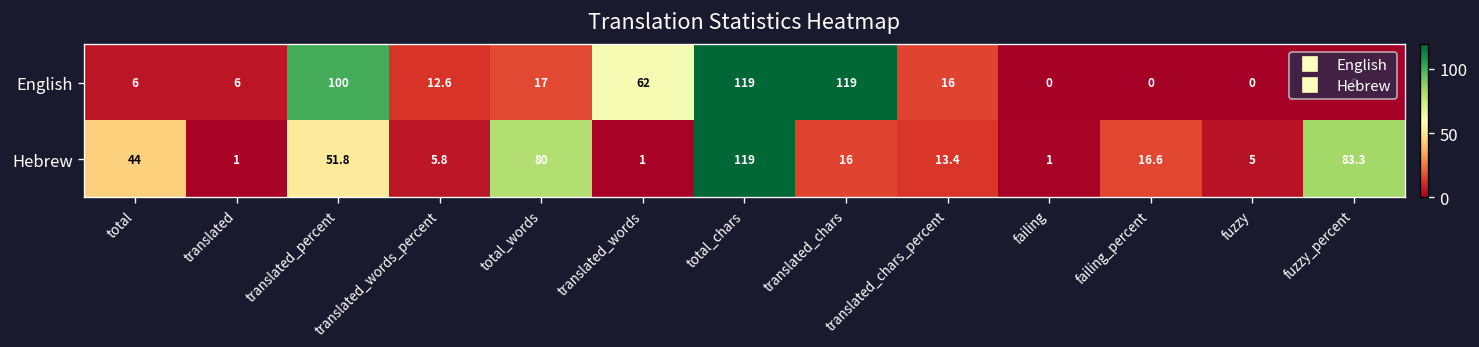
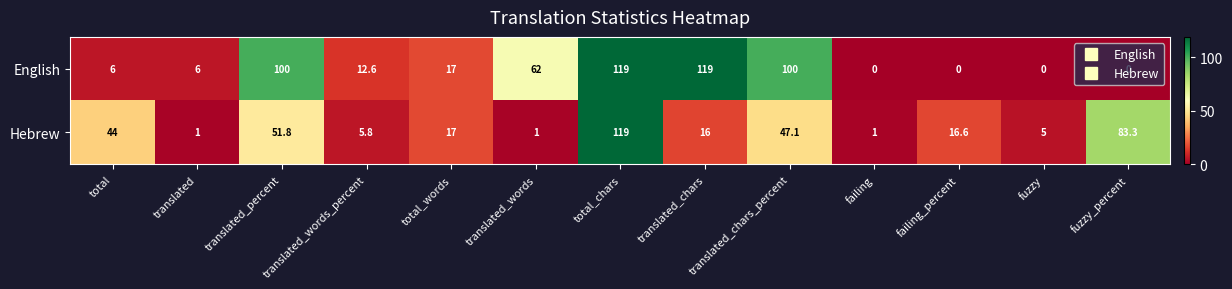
  {
    "English": {
      "total": 6,
      "translated": 6,
      "translated_percent": 100,
      "translated_words_percent": 12.6,
      "total_words": 17,
      "translated_words": 62,
      "total_chars": 119,
      "translated_chars": 119,
-     "translated_chars_percent": 16,
+     "translated_chars_percent": 100,
      "failing": 0,
      "failing_percent": 0,
      "fuzzy": 0
    },
    "Hebrew": {
      "total": 44,
      "translated": 1,
      "translated_percent": 51.8,
      "translated_words_percent": 5.8,
-     "total_words": 80,
+     "total_words": 17,
      "translated_words": 1,
      "total_chars": 119,
      "translated_chars": 16,
-     "translated_chars_percent": 13.4,
+     "translated_chars_percent": 47.1,
      "failing": 1,
      "failing_percent": 16.6,
      "fuzzy": 5,
      "fuzzy_percent": 83.3
    }
  }
